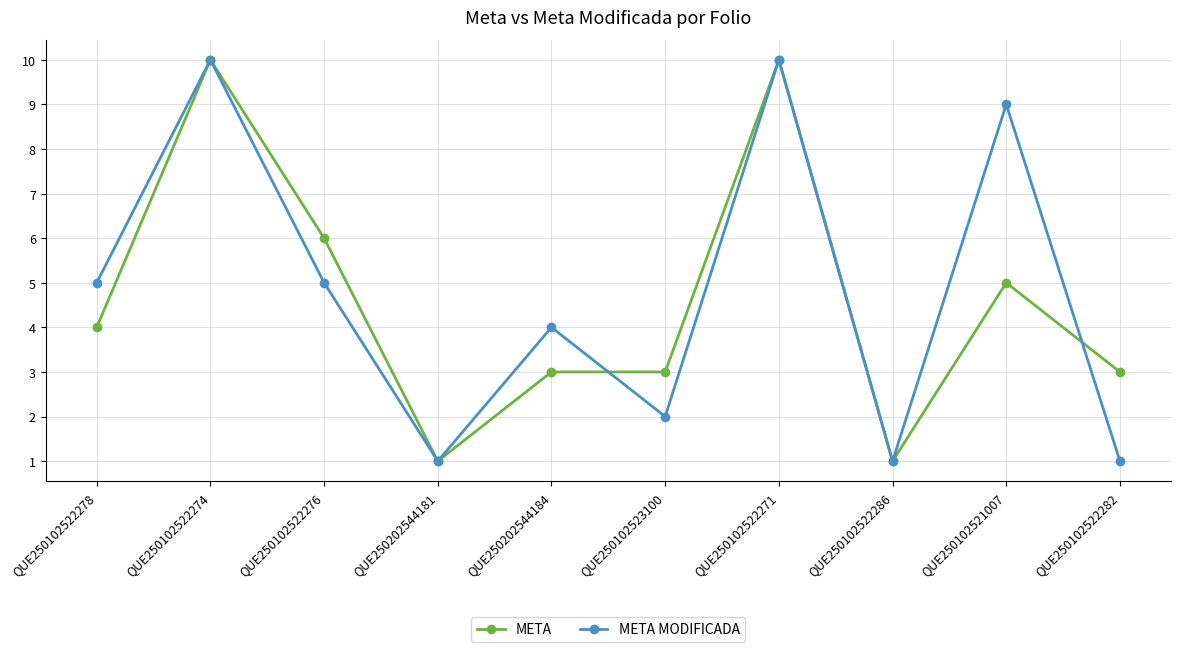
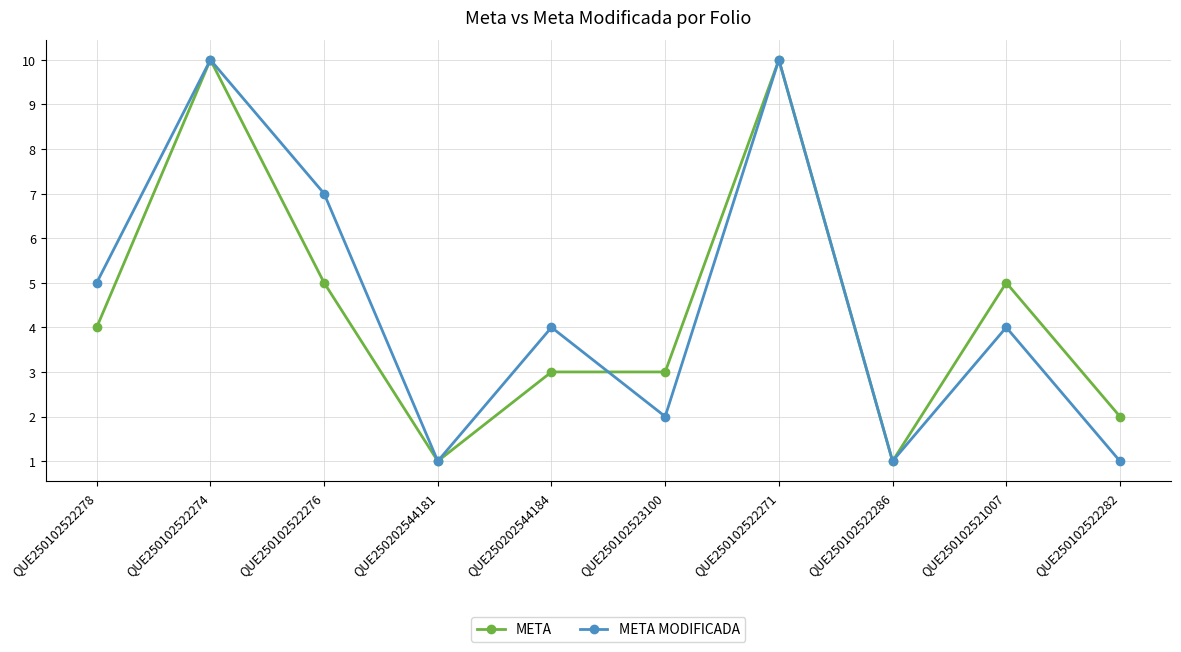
  {
    "META": {
      "QUE250102522278": 4,
-     "QUE250102522276": 6,
+     "QUE250102522276": 5,
      "QUE250202544184": 3,
      "QUE250102523100": 3,
      "QUE250102521007": 5,
-     "QUE250102522282": 3
+     "QUE250102522282": 2
    },
    "META MODIFICADA": {
      "QUE250102522278": 5,
-     "QUE250102522276": 5,
+     "QUE250102522276": 7,
      "QUE250202544184": 4,
      "QUE250102523100": 2,
-     "QUE250102521007": 9,
+     "QUE250102521007": 4,
      "QUE250102522282": 1
    }
  }
